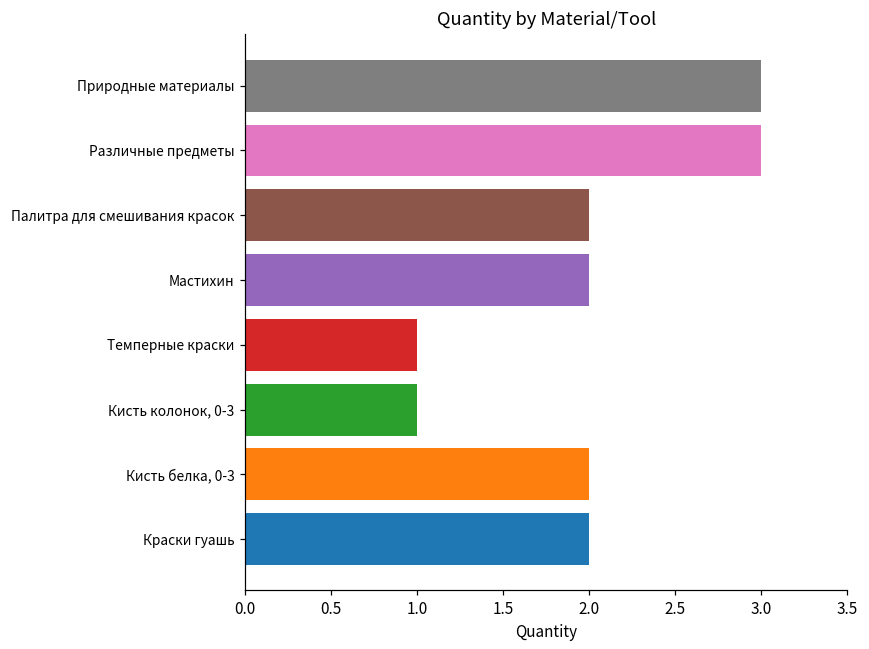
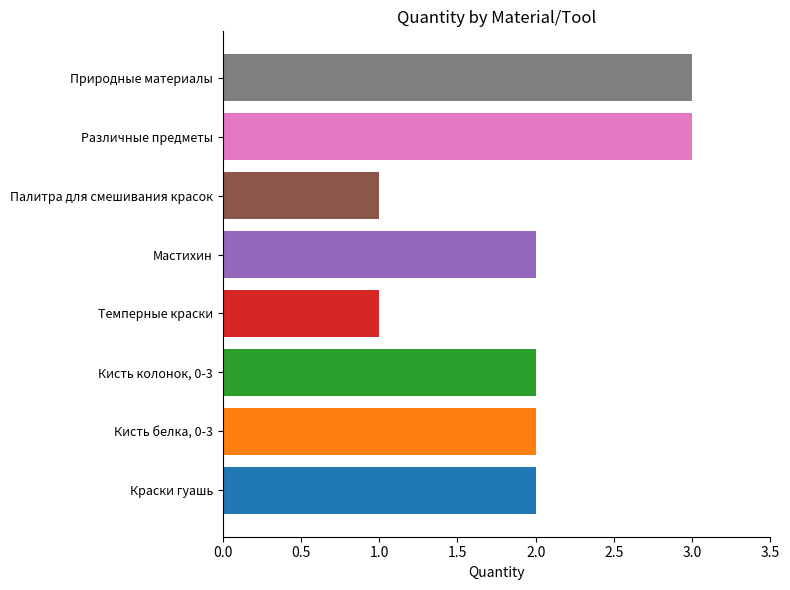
  {
    "Природные материалы": 3,
    "Различные предметы": 3,
-   "Палитра для смешивания красок": 2,
+   "Палитра для смешивания красок": 1,
    "Мастихин": 2,
    "Темперные краски": 1,
-   "Кисть колонок, 0-3": 1,
+   "Кисть колонок, 0-3": 2,
    "Кисть белка, 0-3": 2,
    "Краски гуашь": 2
  }
